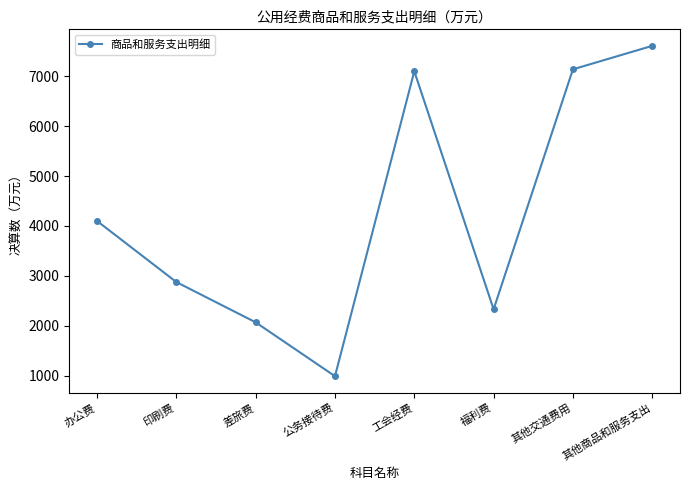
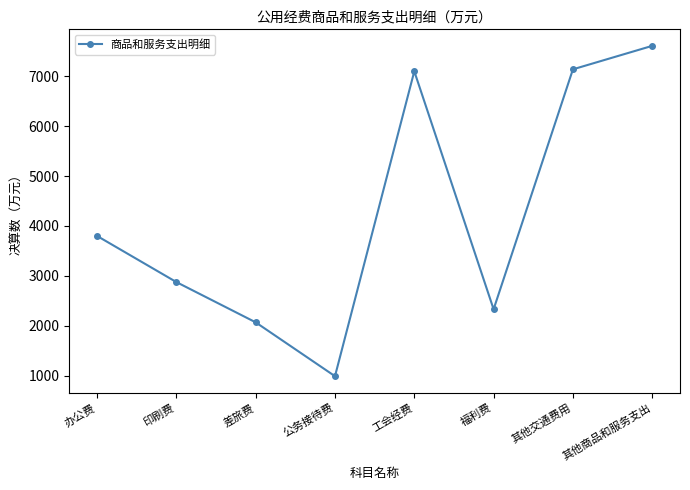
  {
-   "办公费": 4100,
+   "办公费": 3800,
    "印刷费": 2900,
    "差旅费": 2100,
    "公务接待费": 1000,
    "工会经费": 7100,
    "福利费": 2300,
    "其他交通费用": 7100,
    "其他商品和服务支出": 7600
  }
